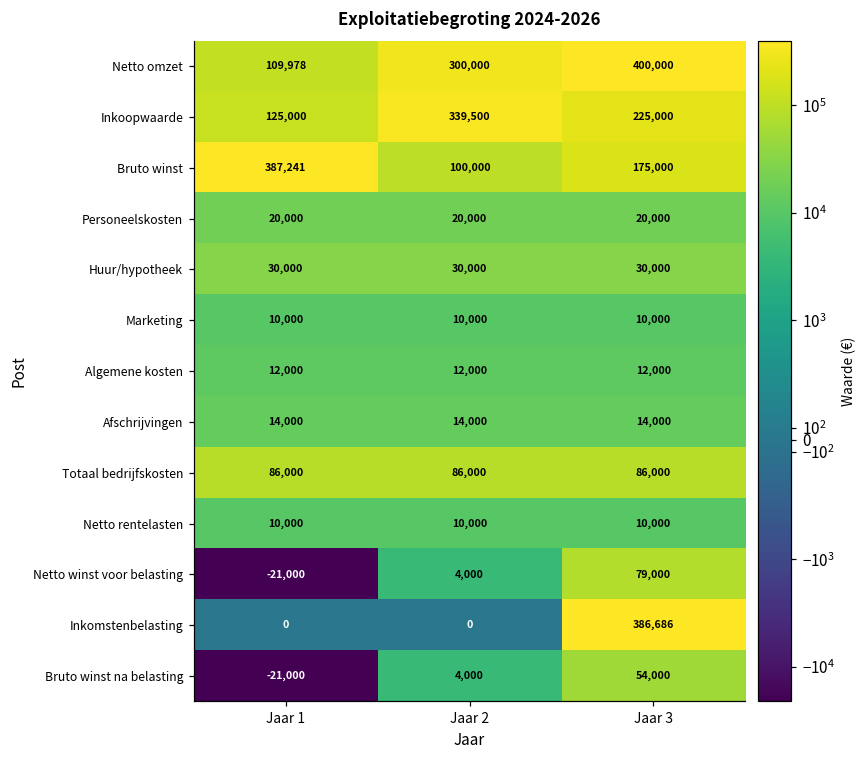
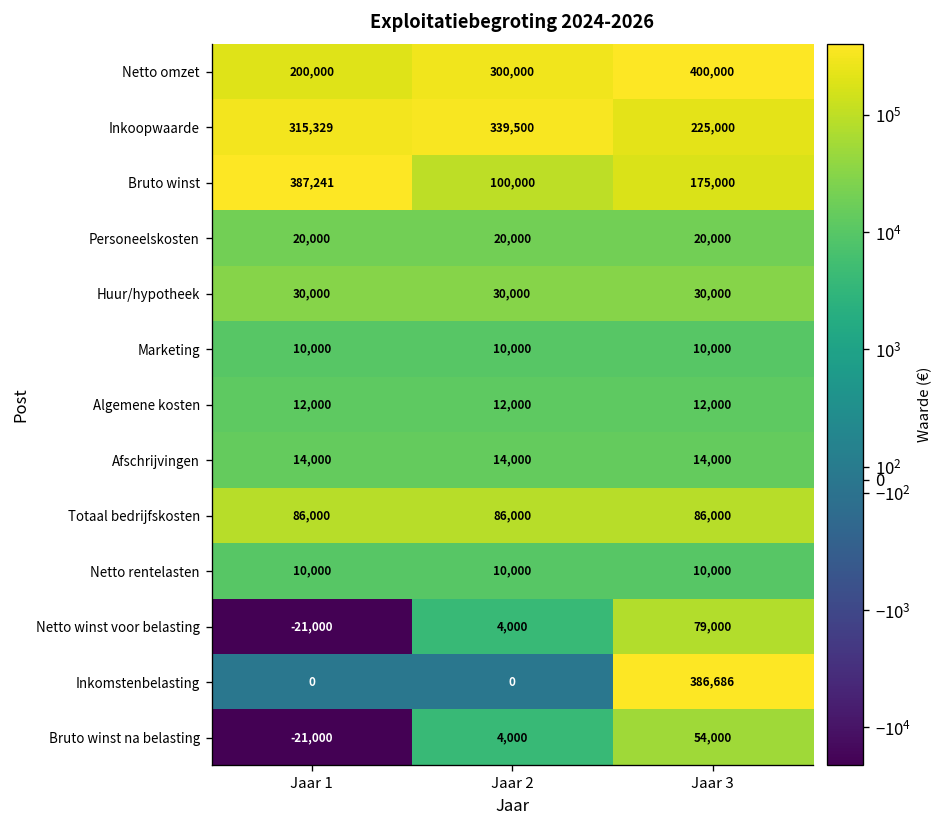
  {
    "Netto omzet": {
-     "Jaar 1": "109,978",
+     "Jaar 1": "200,000",
      "Jaar 2": "300,000",
      "Jaar 3": "400,000"
    },
    "Inkoopwaarde": {
-     "Jaar 1": "125,000",
+     "Jaar 1": "315,329",
      "Jaar 2": "339,500",
      "Jaar 3": "225,000"
    },
    "Bruto winst": {
      "Jaar 1": "387,241",
      "Jaar 2": "100,000",
      "Jaar 3": "175,000"
    },
    "Personeelskosten": {
      "Jaar 1": "20,000",
      "Jaar 2": "20,000",
      "Jaar 3": "20,000"
    },
    "Huur/hypotheek": {
      "Jaar 1": "30,000",
      "Jaar 2": "30,000",
      "Jaar 3": "30,000"
    },
    "Marketing": {
      "Jaar 1": "10,000",
      "Jaar 2": "10,000",
      "Jaar 3": "10,000"
    },
    "Algemene kosten": {
      "Jaar 1": "12,000",
      "Jaar 2": "12,000",
      "Jaar 3": "12,000"
    },
    "Afschrijvingen": {
      "Jaar 1": "14,000",
      "Jaar 2": "14,000",
      "Jaar 3": "14,000"
    },
    "Totaal bedrijfskosten": {
      "Jaar 1": "86,000",
      "Jaar 2": "86,000",
      "Jaar 3": "86,000"
    },
    "Netto rentelasten": {
      "Jaar 1": "10,000",
      "Jaar 2": "10,000",
      "Jaar 3": "10,000"
    },
    "Netto winst voor belasting": {
      "Jaar 1": "-21,000",
      "Jaar 2": "4,000",
      "Jaar 3": "79,000"
    },
    "Inkomstenbelasting": {
      "Jaar 1": "0",
      "Jaar 2": "0",
      "Jaar 3": "386,686"
    },
    "Bruto winst na belasting": {
      "Jaar 1": "-21,000",
      "Jaar 2": "4,000",
      "Jaar 3": "54,000"
    }
  }
